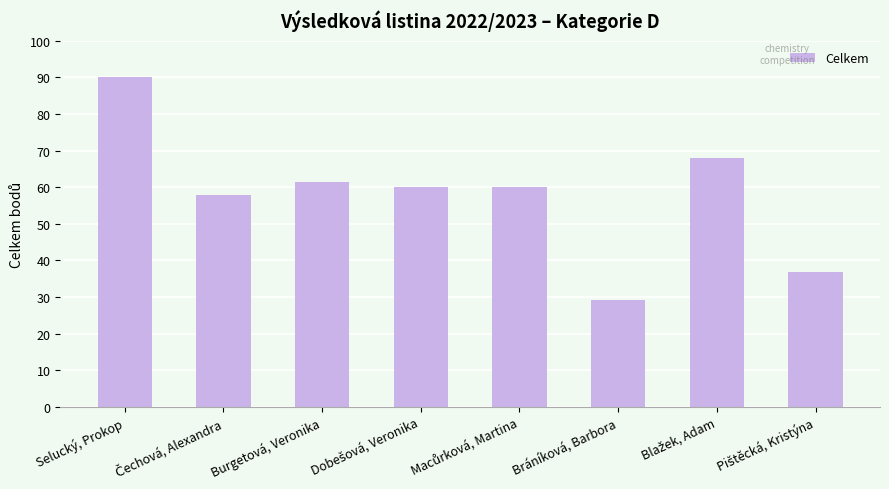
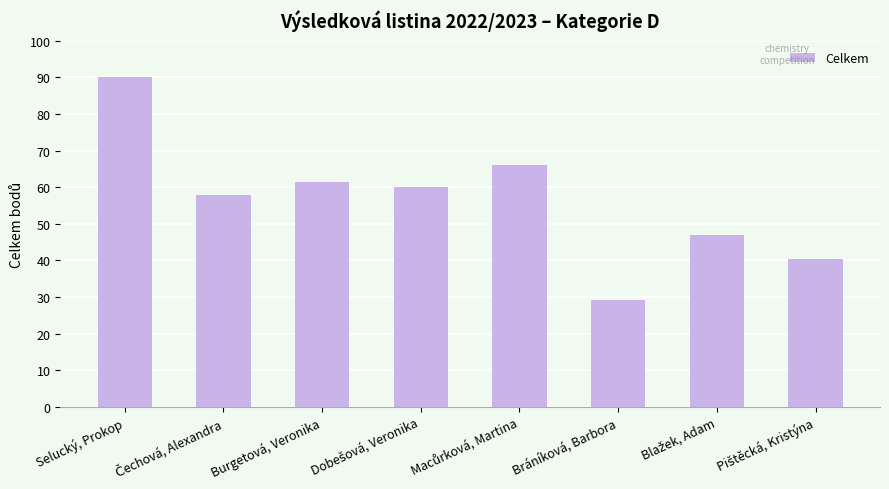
  {
    "Selucký, Prokop": 90,
    "Čechová, Alexandra": 58,
    "Burgetová, Veronika": 62,
    "Dobešová, Veronika": 60,
-   "Macůrková, Martina": 60,
+   "Macůrková, Martina": 66,
    "Bráníková, Barbora": 29,
-   "Blažek, Adam": 68,
-   "Pištěcká, Kristýna": 37
+   "Blažek, Adam": 47,
+   "Pištěcká, Kristýna": 41
  }
